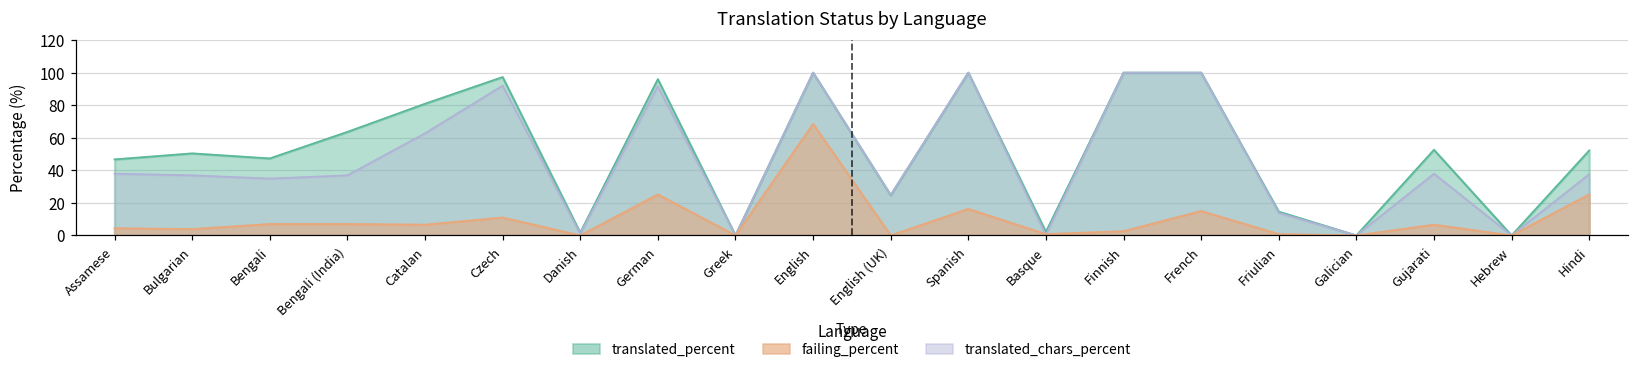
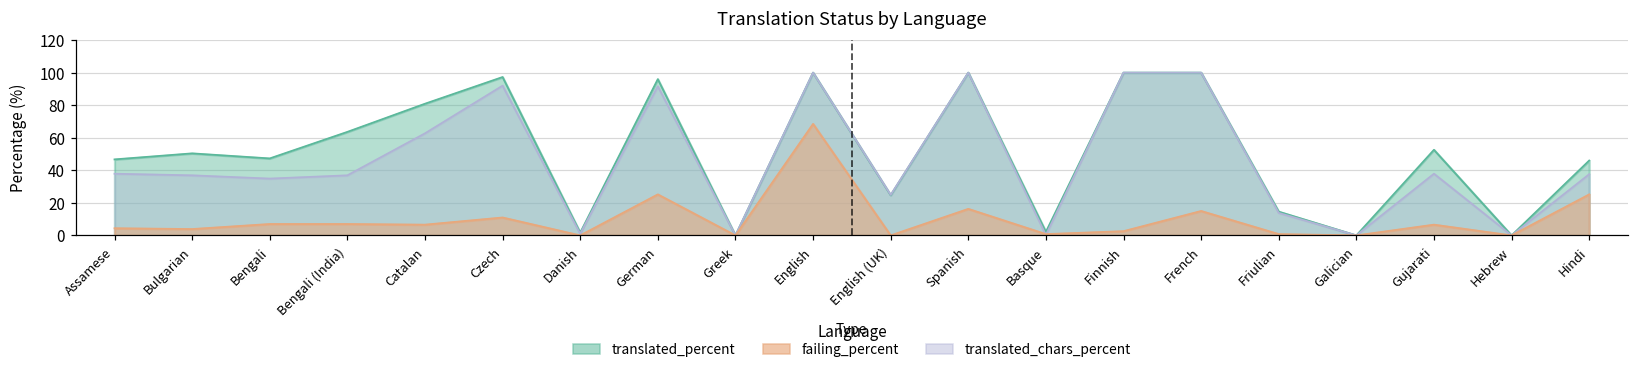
  {
    "translated_percent": {
      "Assamese": 47,
      "Bulgarian": 50,
      "Bengali": 47,
      "Bengali (India)": 64,
      "Catalan": 81,
      "Czech": 97,
      "German": 96,
      "Gujarati": 53,
-     "Hindi": 52
+     "Hindi": 46
    },
    "translated_chars_percent": {
      "Assamese": 38,
      "Bulgarian": 37,
      "Bengali": 35,
      "Bengali (India)": 37,
      "Catalan": 63,
      "Czech": 92,
      "German": 92,
      "Gujarati": 38,
      "Hindi": 38
    },
    "failing_percent": {
      "Assamese": 4,
      "Bulgarian": 4,
      "Bengali": 7,
      "Bengali (India)": 7,
      "Catalan": 7,
      "Czech": 11,
      "German": 25,
      "English": 69,
      "English (UK)": 0,
      "Spanish": 16,
      "Finnish": 3,
      "French": 15,
      "Friulian": 1,
      "Gujarati": 7,
      "Hindi": 25
    }
  }
